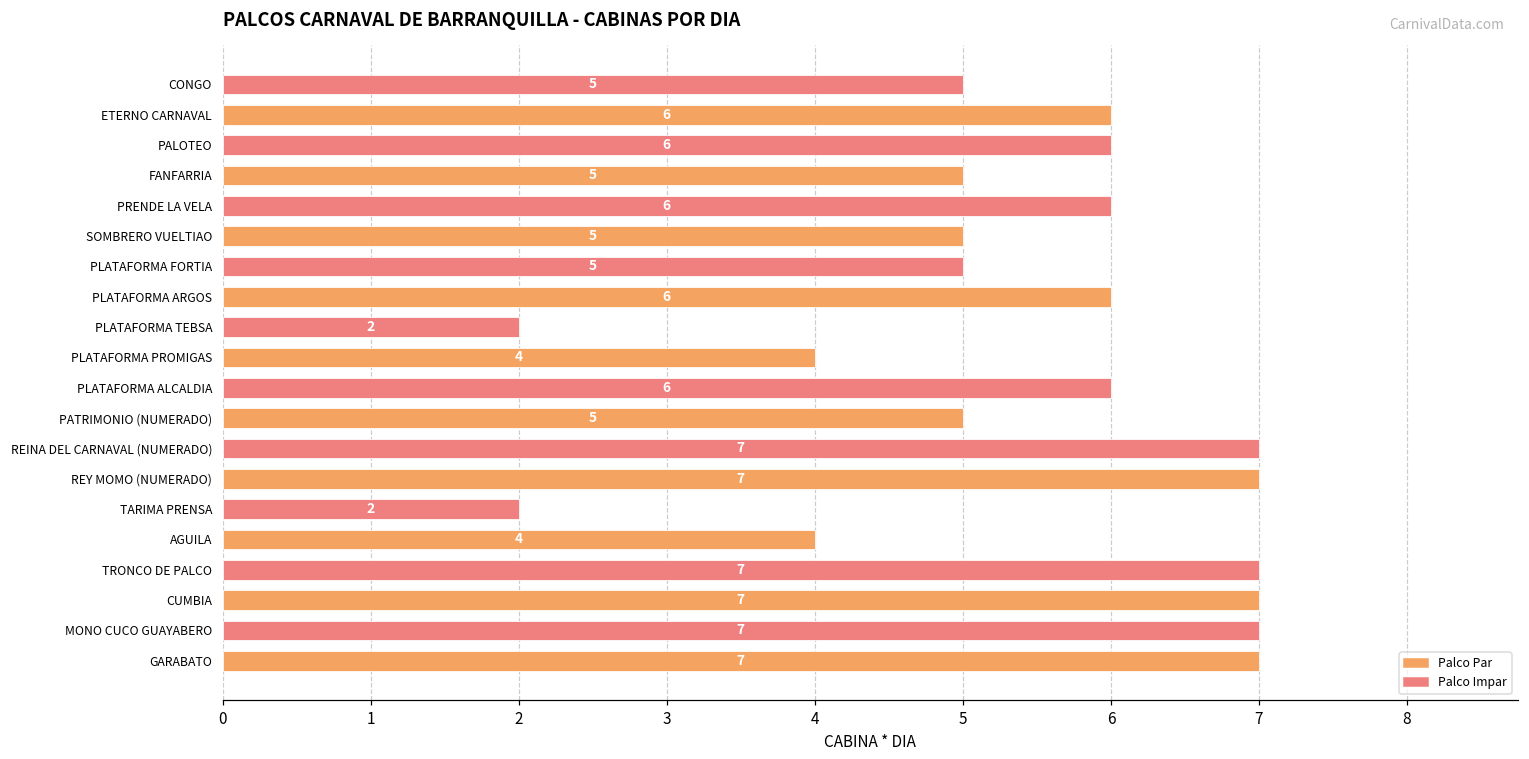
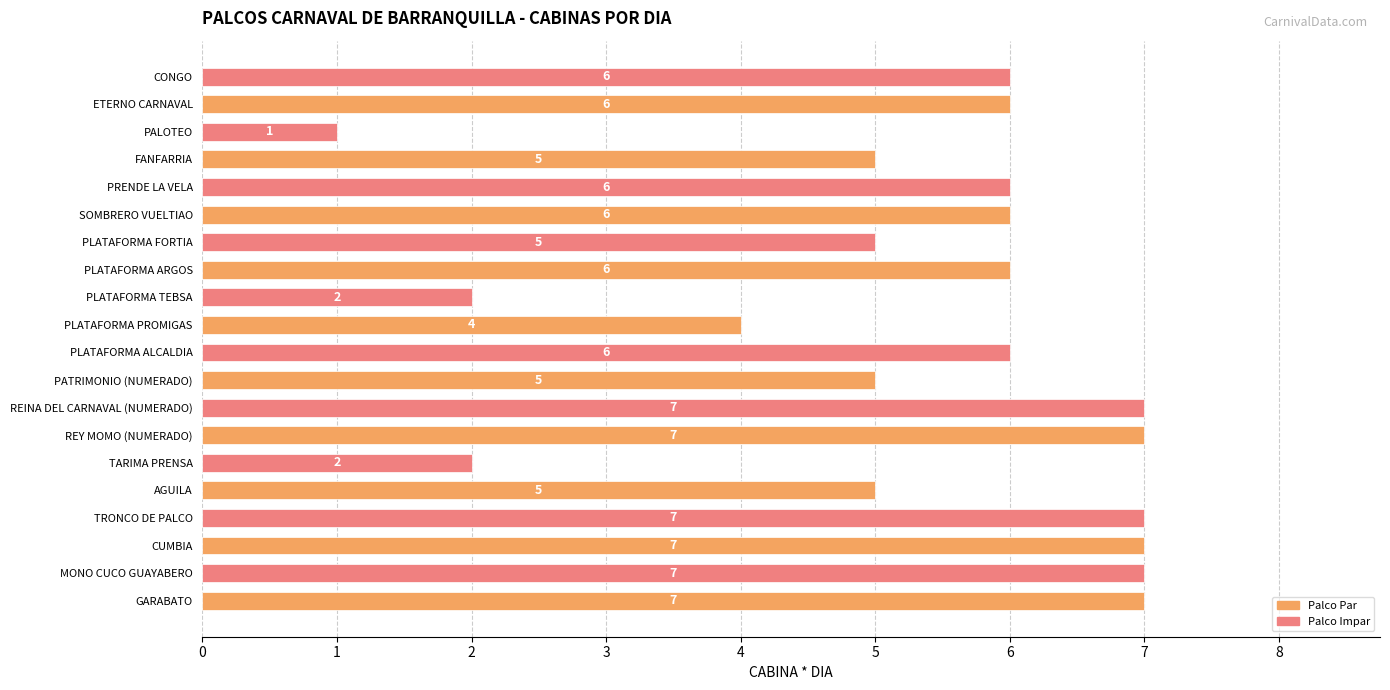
  {
-   "CONGO": 5,
+   "CONGO": 6,
    "ETERNO CARNAVAL": 6,
-   "PALOTEO": 6,
+   "PALOTEO": 1,
    "FANFARRIA": 5,
    "PRENDE LA VELA": 6,
-   "SOMBRERO VUELTIAO": 5,
+   "SOMBRERO VUELTIAO": 6,
    "PLATAFORMA FORTIA": 5,
    "PLATAFORMA ARGOS": 6,
    "PLATAFORMA TEBSA": 2,
    "PLATAFORMA PROMIGAS": 4,
    "PLATAFORMA ALCALDIA": 6,
    "PATRIMONIO (NUMERADO)": 5,
    "REINA DEL CARNAVAL (NUMERADO)": 7,
    "REY MOMO (NUMERADO)": 7,
    "TARIMA PRENSA": 2,
-   "AGUILA": 4,
+   "AGUILA": 5,
    "TRONCO DE PALCO": 7,
    "CUMBIA": 7,
    "MONO CUCO GUAYABERO": 7,
    "GARABATO": 7
  }
